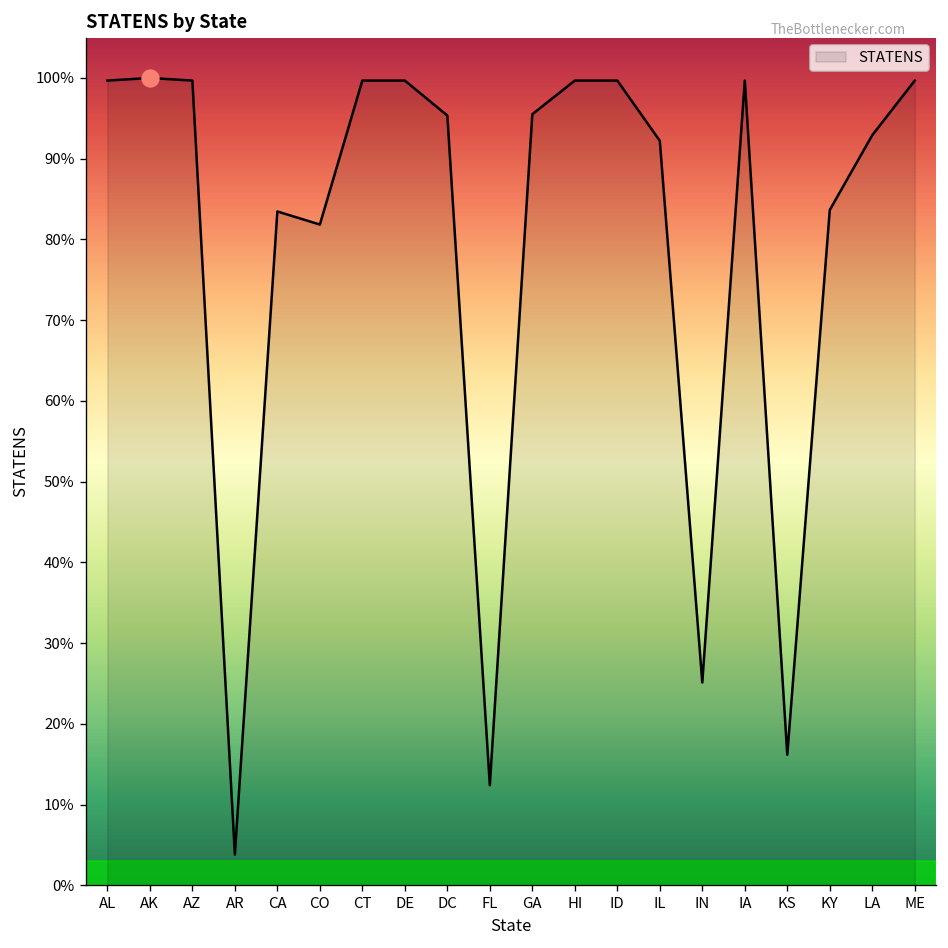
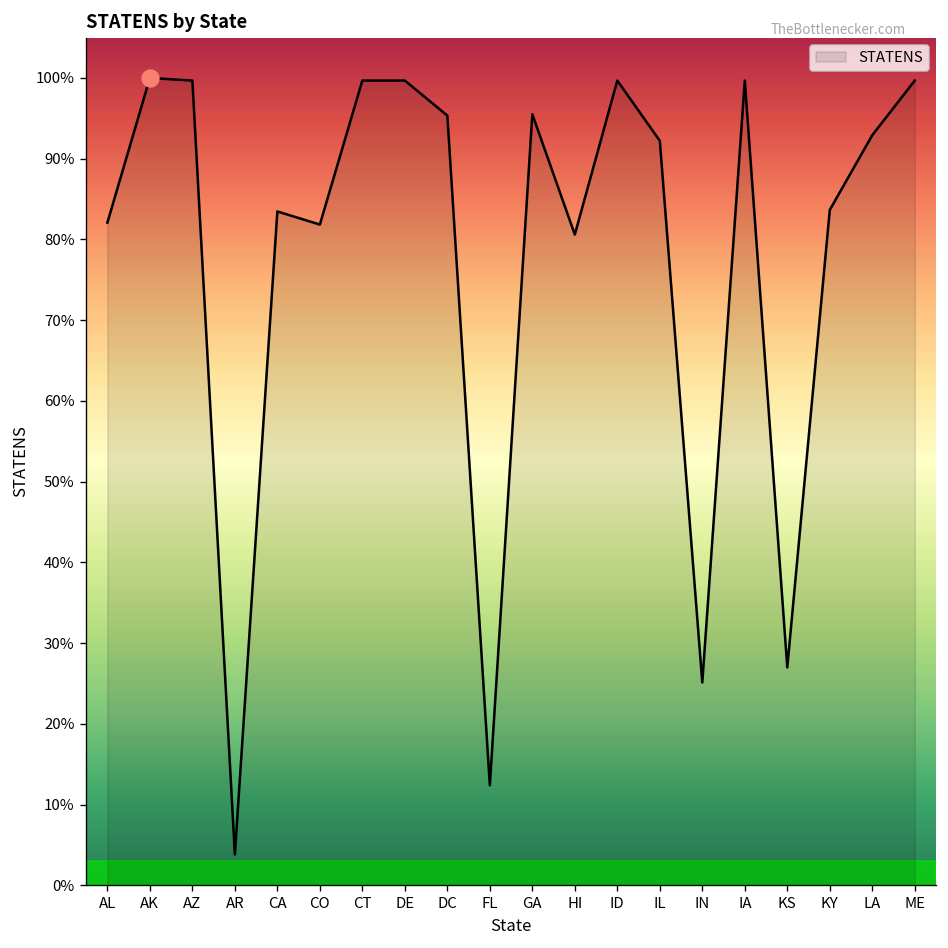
  {
    "STATENS": {
-     "AL": "100%",
+     "AL": "82%",
      "AZ": "100%",
      "AR": "4%",
      "CA": "83%",
      "CO": "82%",
      "CT": "100%",
      "DE": "100%",
      "DC": "95%",
      "FL": "12%",
      "GA": "96%",
-     "HI": "100%",
+     "HI": "81%",
      "ID": "100%",
      "IL": "92%",
      "IN": "25%",
      "IA": "100%",
-     "KS": "16%",
+     "KS": "27%",
      "KY": "84%",
      "LA": "93%",
      "ME": "100%"
    }
  }
